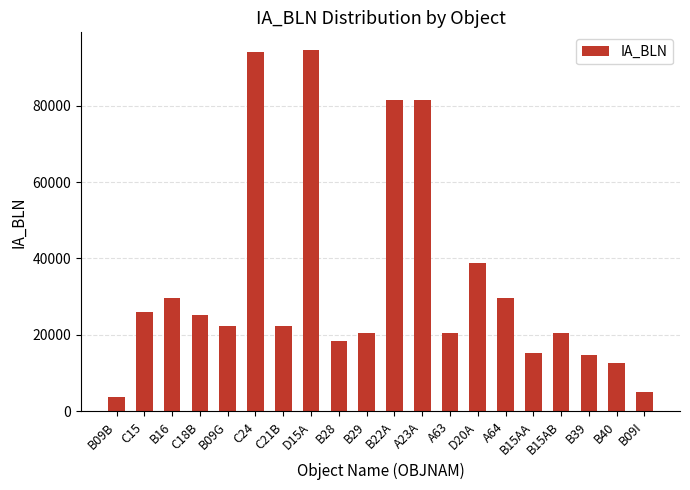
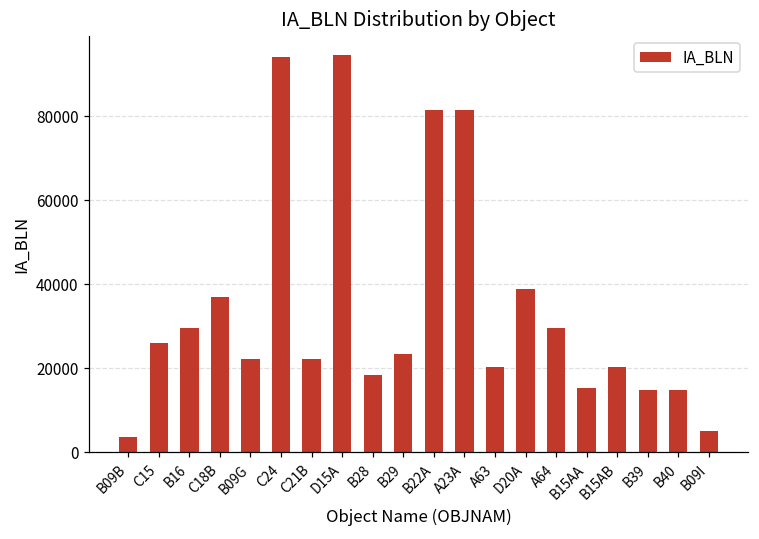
  {
    "B09B": 4000,
    "C15": 26000,
    "B16": 30000,
-   "C18B": 25000,
+   "C18B": 37000,
    "B09G": 22000,
    "C24": 94000,
    "C21B": 22000,
    "D15A": 94000,
    "B28": 19000,
-   "B29": 20000,
+   "B29": 24000,
    "B22A": 81000,
    "A23A": 81000,
    "A63": 20000,
    "D20A": 39000,
    "A64": 30000,
    "B15AA": 15000,
    "B15AB": 20000,
    "B39": 15000,
-   "B40": 13000,
+   "B40": 15000,
    "B09I": 5000
  }
